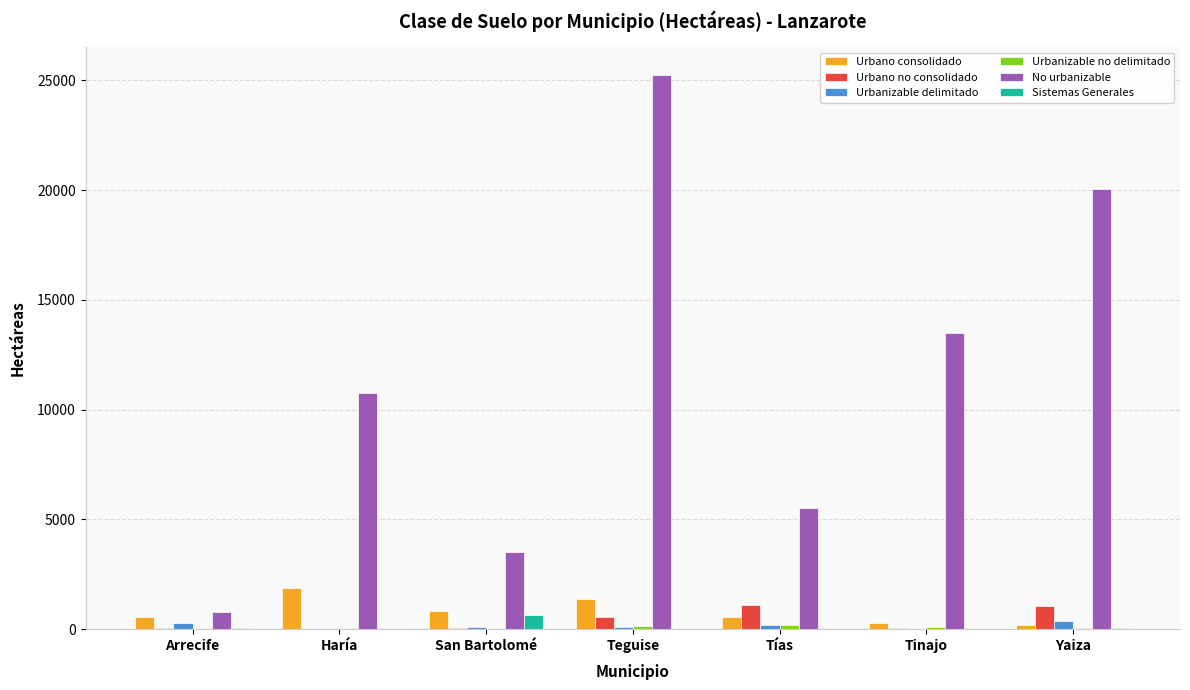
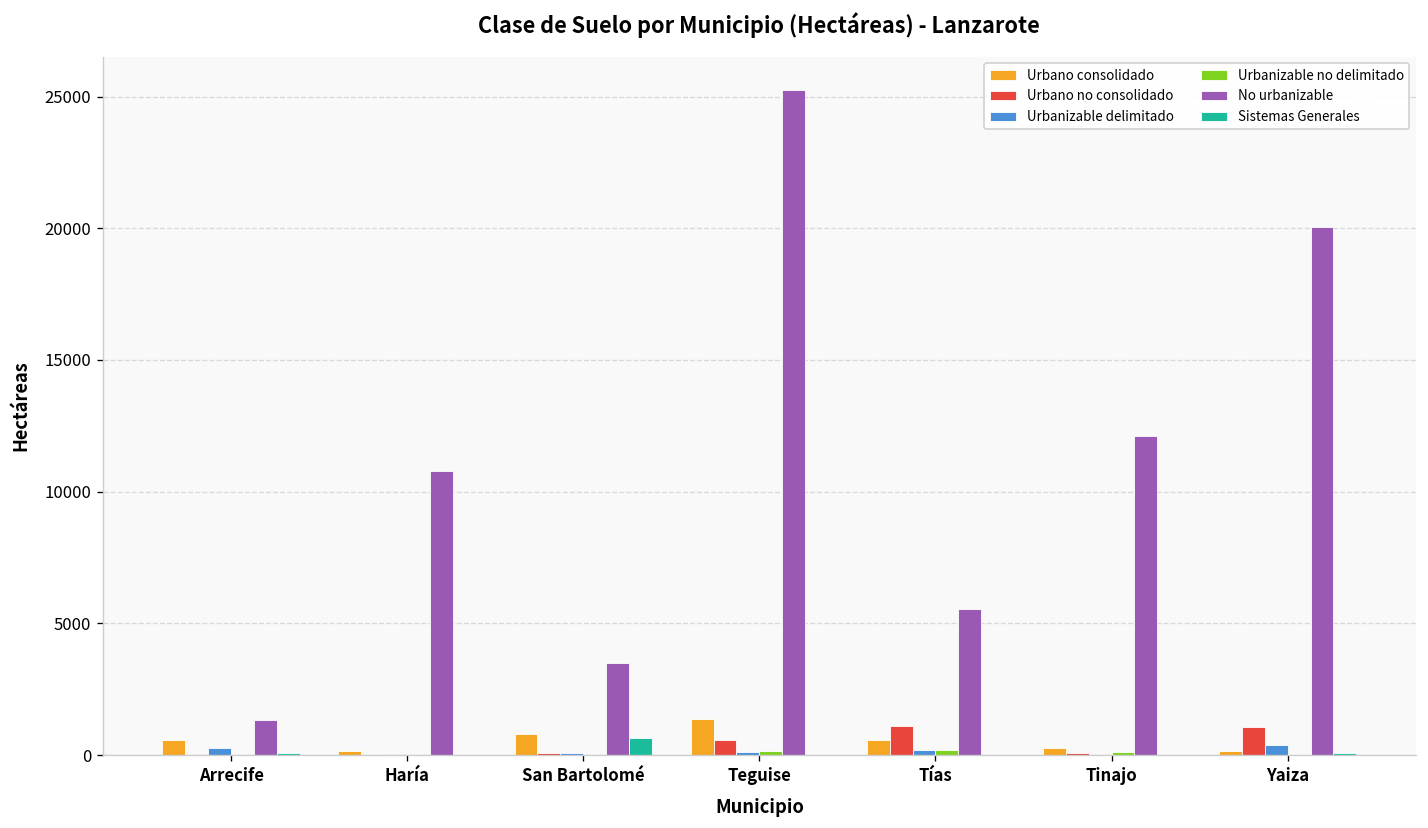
  {
    "Urbano consolidado": {
      "Arrecife": 600,
-     "Haría": 1900,
+     "Haría": 100,
      "San Bartolomé": 800,
      "Teguise": 1400,
      "Tías": 600,
      "Tinajo": 300,
      "Yaiza": 200
    },
    "Urbano no consolidado": {
      "Haría": 0,
      "Teguise": 600,
      "Tías": 1100,
      "Yaiza": 1000
    },
    "Urbanizable delimitado": {
      "Arrecife": 300,
      "Tías": 200,
      "Yaiza": 400
    },
    "Urbanizable no delimitado": {
      "Arrecife": 0,
      "Haría": 0,
      "San Bartolomé": 0,
      "Teguise": 200,
      "Tías": 200
    },
    "No urbanizable": {
-     "Arrecife": 800,
+     "Arrecife": 1300,
      "Haría": 10800,
      "San Bartolomé": 3500,
      "Teguise": 25300,
      "Tías": 5500,
-     "Tinajo": 13500,
+     "Tinajo": 12100,
      "Yaiza": 20100
    },
    "Sistemas Generales": {
      "Haría": 0,
      "San Bartolomé": 600,
      "Teguise": 0,
      "Tías": 0,
      "Tinajo": 0
    }
  }
